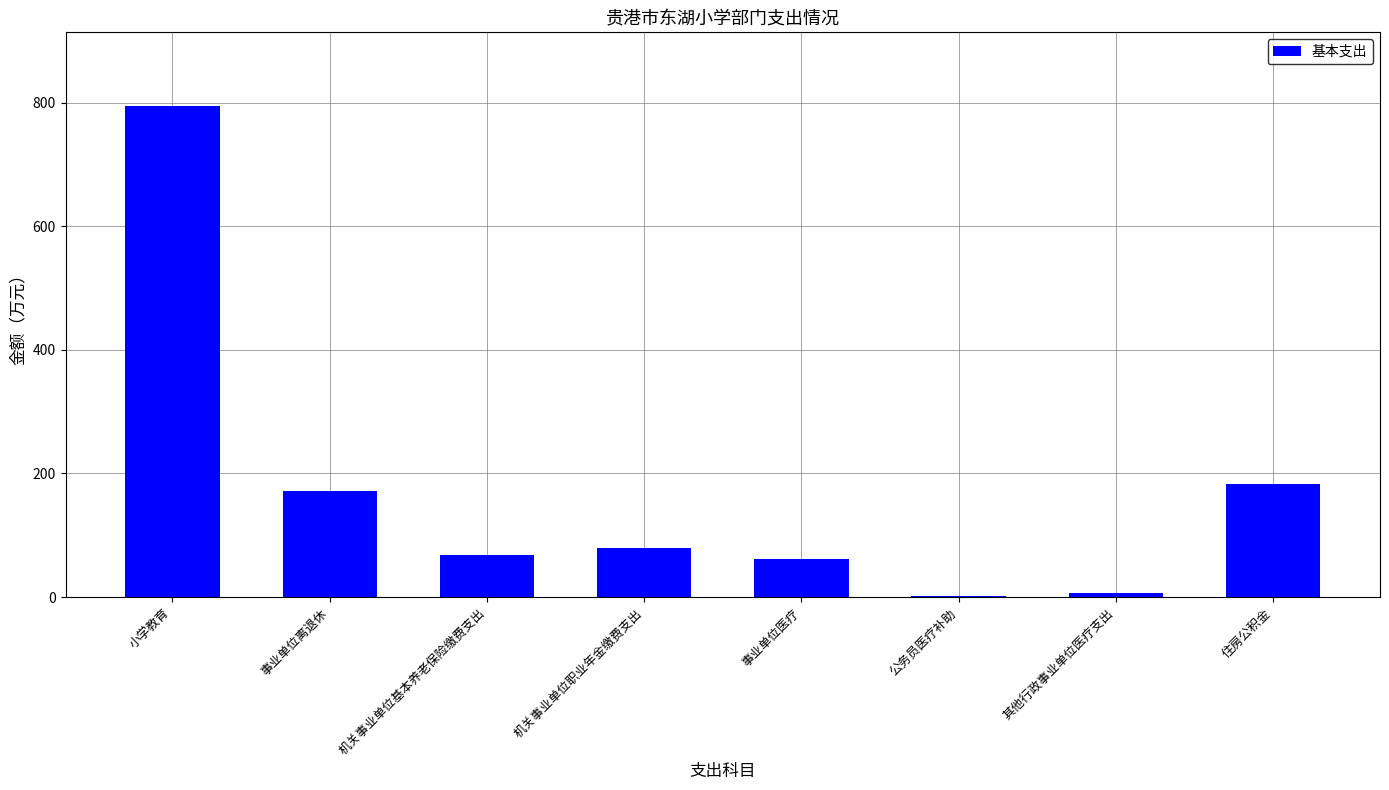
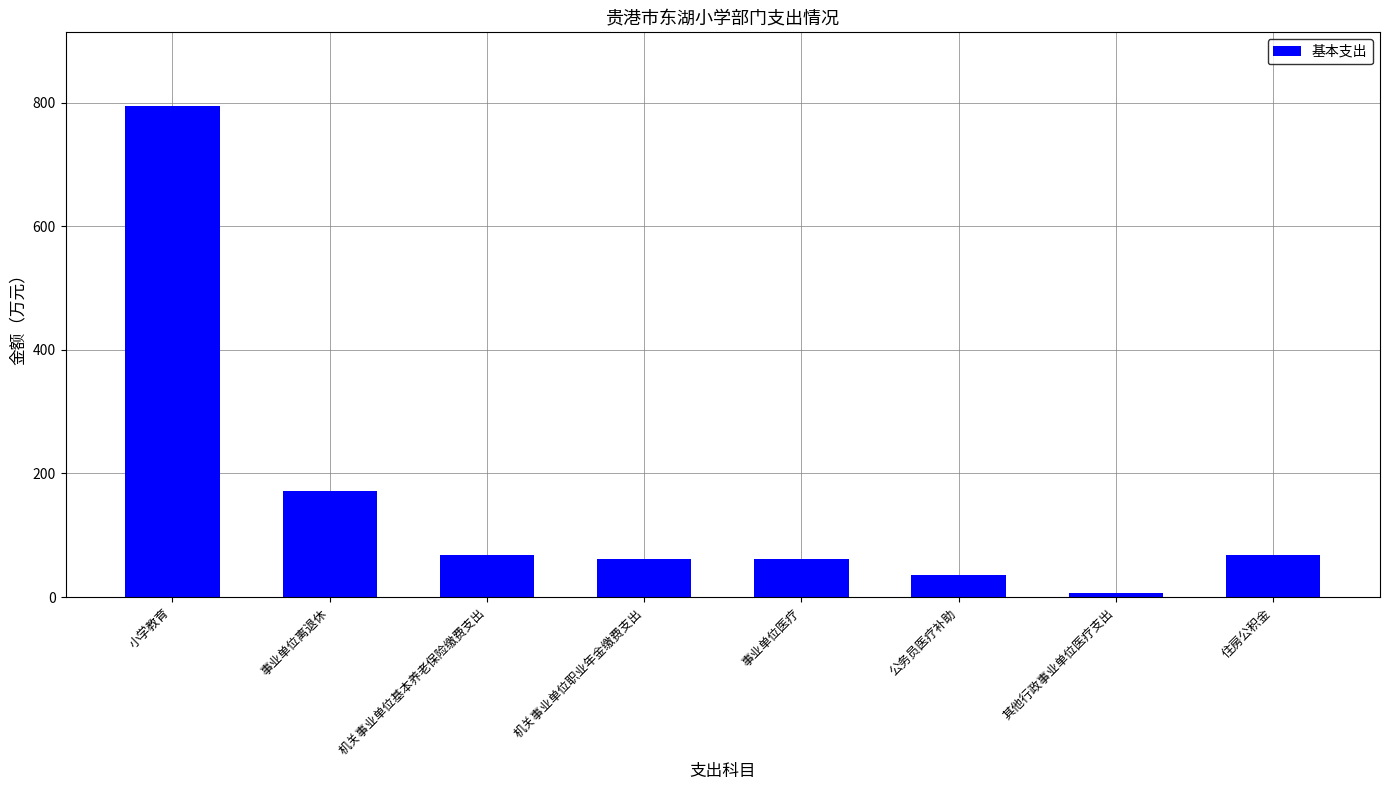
  {
    "小学教育": 790,
    "事业单位离退休": 170,
    "机关事业单位基本养老保险缴费支出": 70,
-   "机关事业单位职业年金缴费支出": 80,
+   "机关事业单位职业年金缴费支出": 60,
    "事业单位医疗": 60,
-   "公务员医疗补助": 0,
+   "公务员医疗补助": 40,
    "其他行政事业单位医疗支出": 10,
-   "住房公积金": 180
+   "住房公积金": 70
  }
